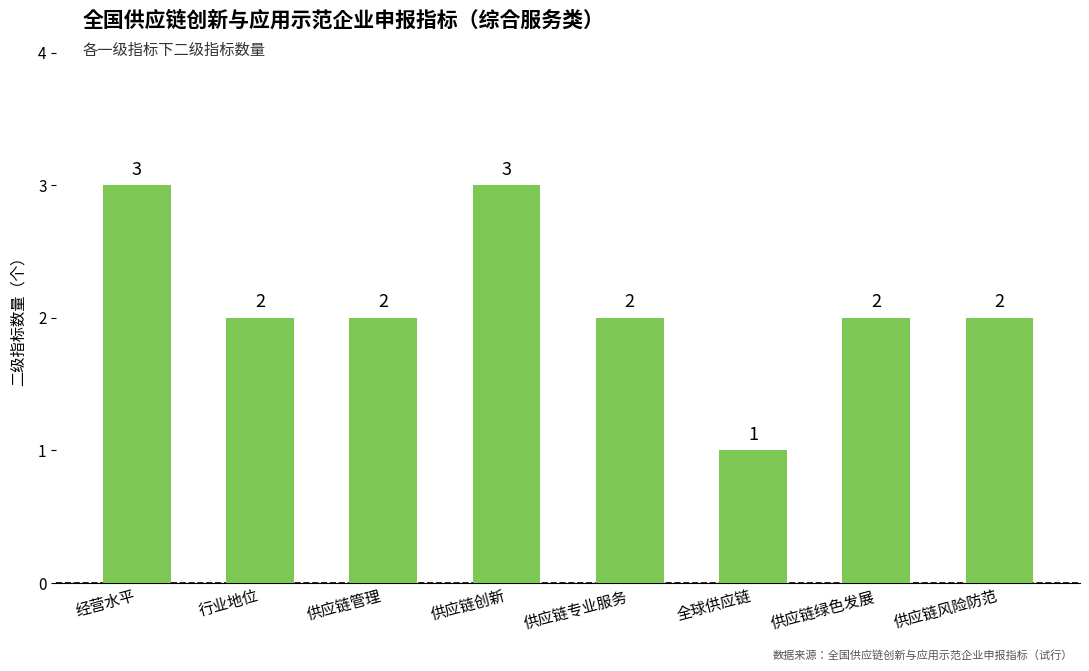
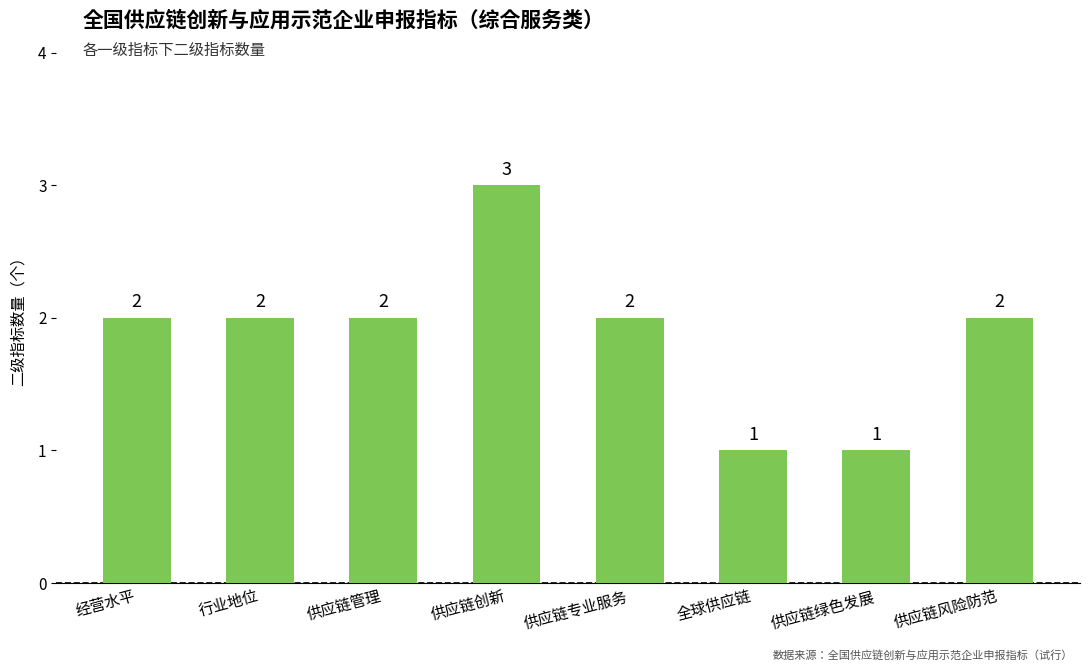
  {
-   "经营水平": 3,
+   "经营水平": 2,
    "行业地位": 2,
    "供应链管理": 2,
    "供应链创新": 3,
    "供应链专业服务": 2,
    "全球供应链": 1,
-   "供应链绿色发展": 2,
+   "供应链绿色发展": 1,
    "供应链风险防范": 2
  }
